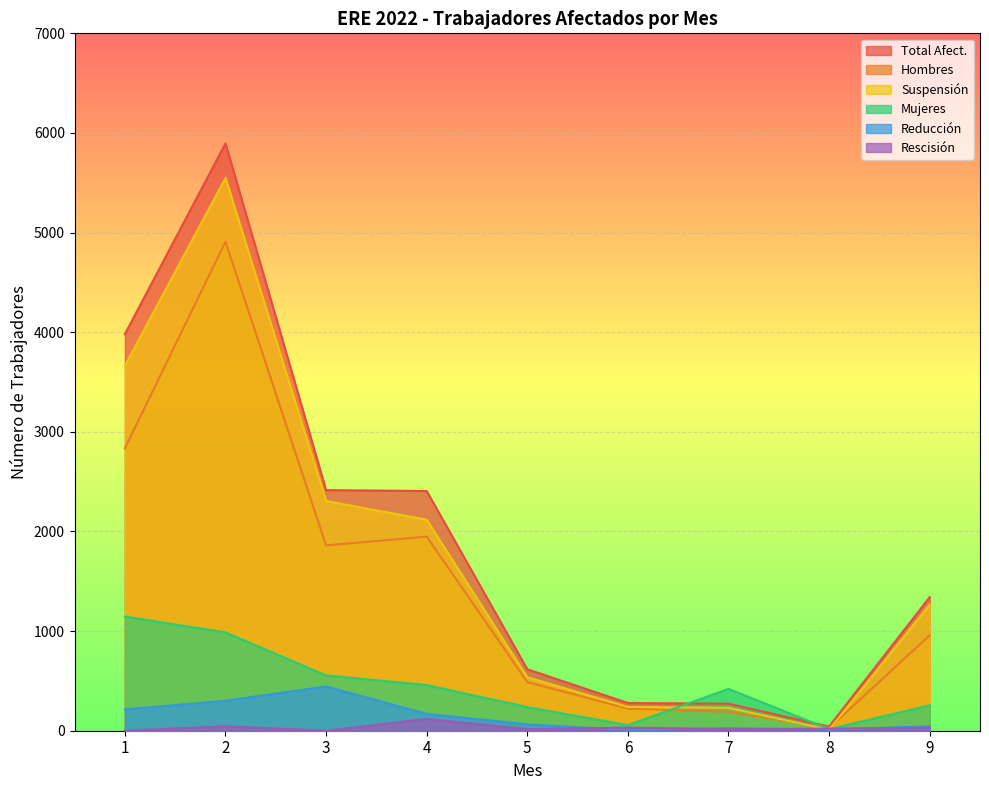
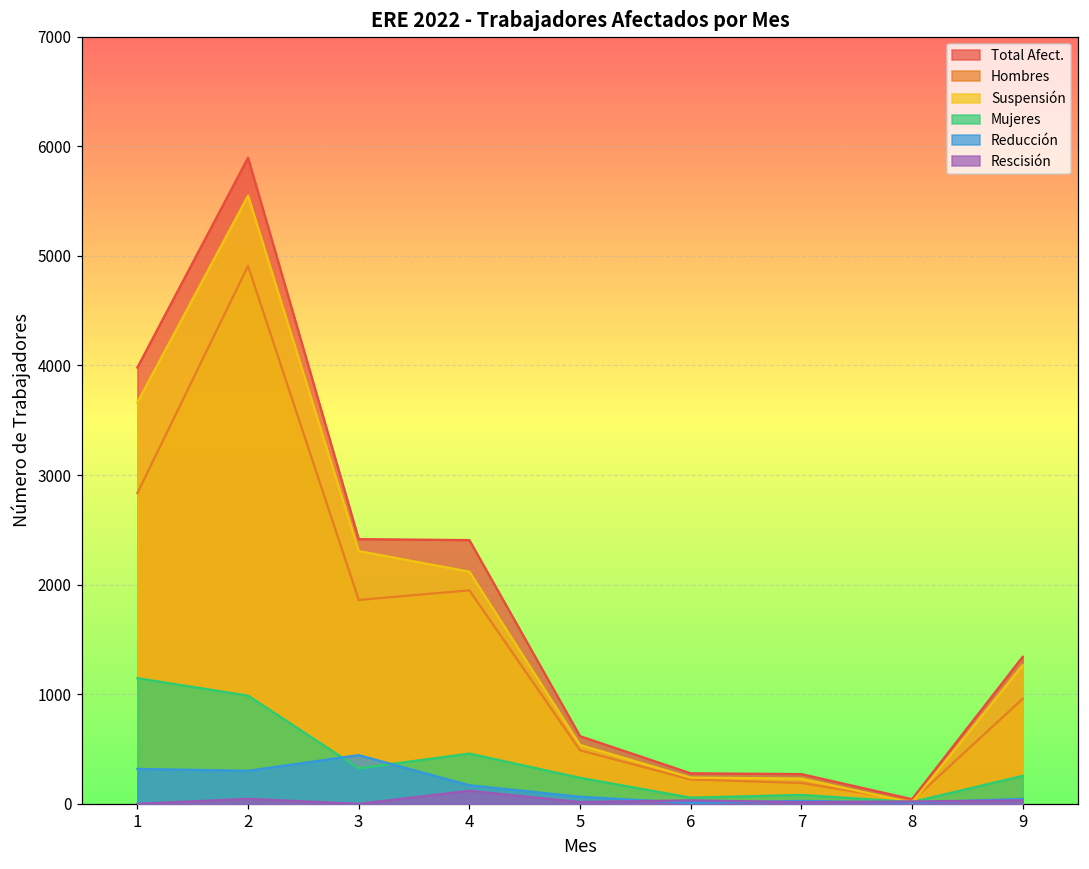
  {
    "Suspensión": {
      "1": 3700,
      "2": 5500,
      "3": 2300,
      "4": 2100,
      "5": 500,
      "7": 200,
      "9": 1300
    },
    "Mujeres": {
      "1": 1100,
      "2": 1000,
-     "3": 600,
+     "3": 300,
      "4": 500,
      "5": 200,
-     "7": 400,
+     "7": 100,
      "9": 300
    },
    "Reducción": {
-     "1": 200,
+     "1": 300,
      "2": 300,
      "3": 400,
      "4": 200,
      "5": 100
    },
    "Rescisión": {
      "1": 0,
      "2": 0,
      "3": 0,
      "4": 100,
      "5": 0
    }
  }
